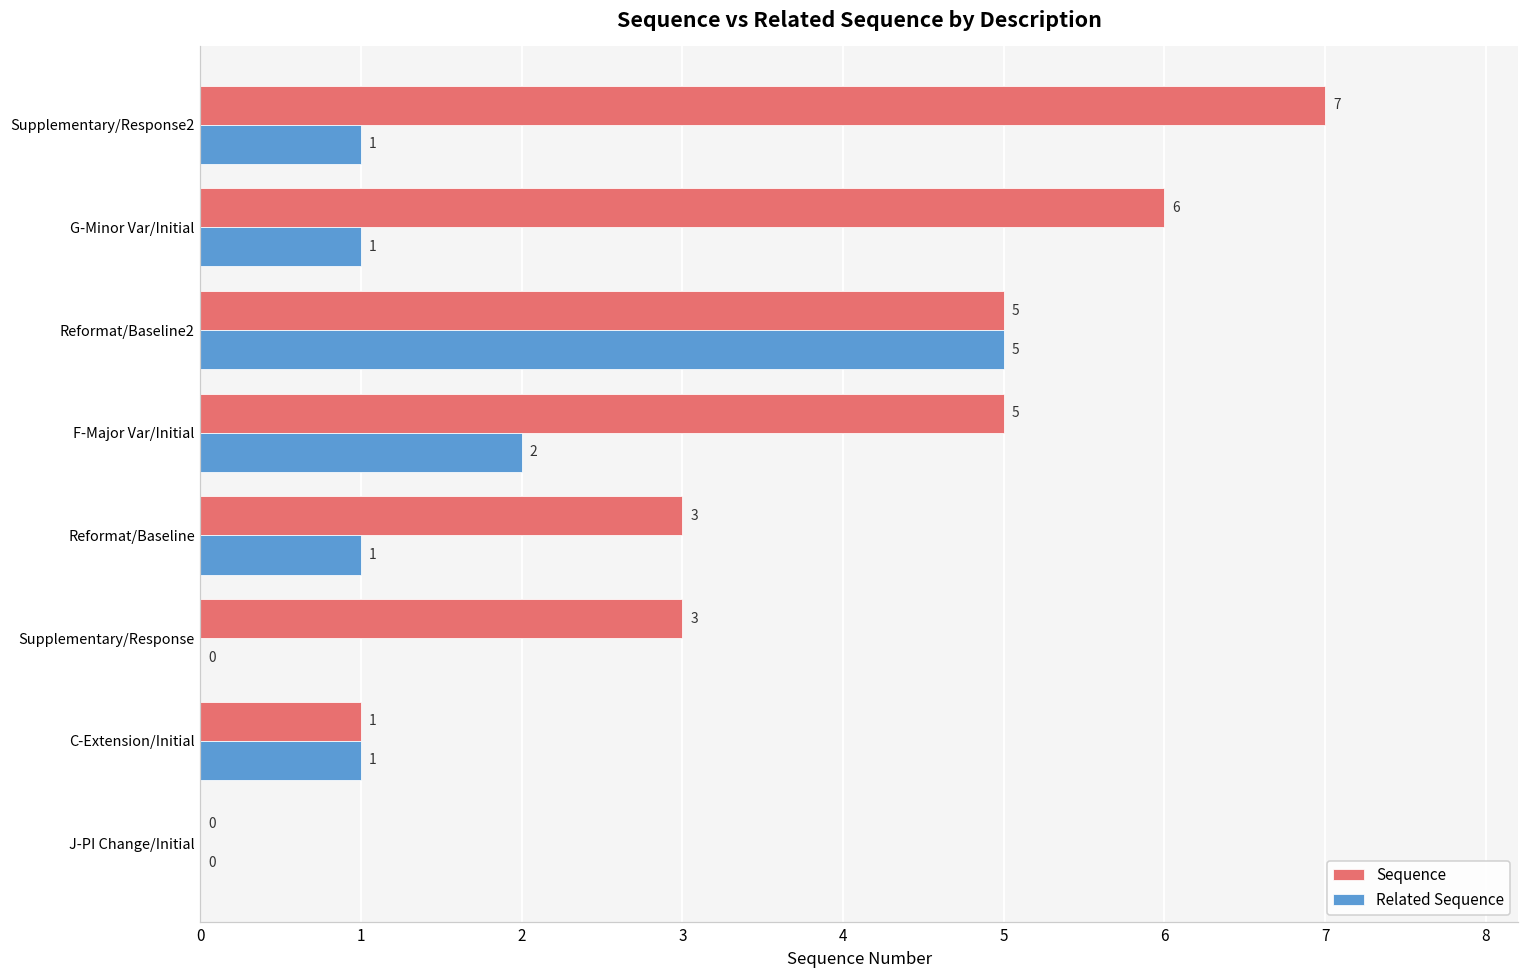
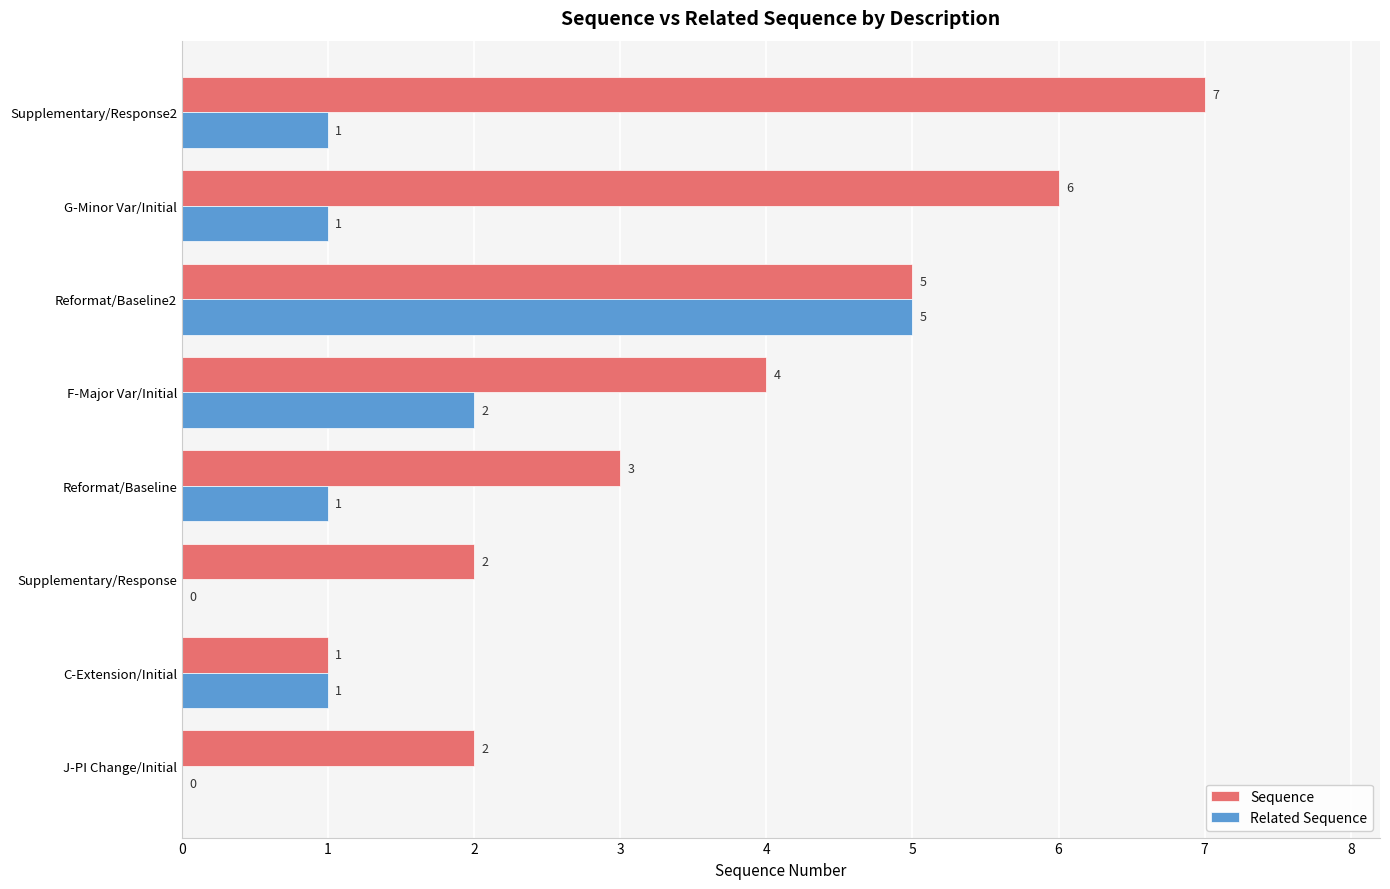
  {
    "Sequence": {
      "Supplementary/Response2": 7,
      "G-Minor Var/Initial": 6,
      "Reformat/Baseline2": 5,
-     "F-Major Var/Initial": 5,
+     "F-Major Var/Initial": 4,
      "Reformat/Baseline": 3,
-     "Supplementary/Response": 3,
+     "Supplementary/Response": 2,
      "C-Extension/Initial": 1,
-     "J-PI Change/Initial": 0
+     "J-PI Change/Initial": 2
    },
    "Related Sequence": {
      "Supplementary/Response2": 1,
      "G-Minor Var/Initial": 1,
      "Reformat/Baseline2": 5,
      "F-Major Var/Initial": 2,
      "Reformat/Baseline": 1,
      "Supplementary/Response": 0,
      "C-Extension/Initial": 1,
      "J-PI Change/Initial": 0
    }
  }
